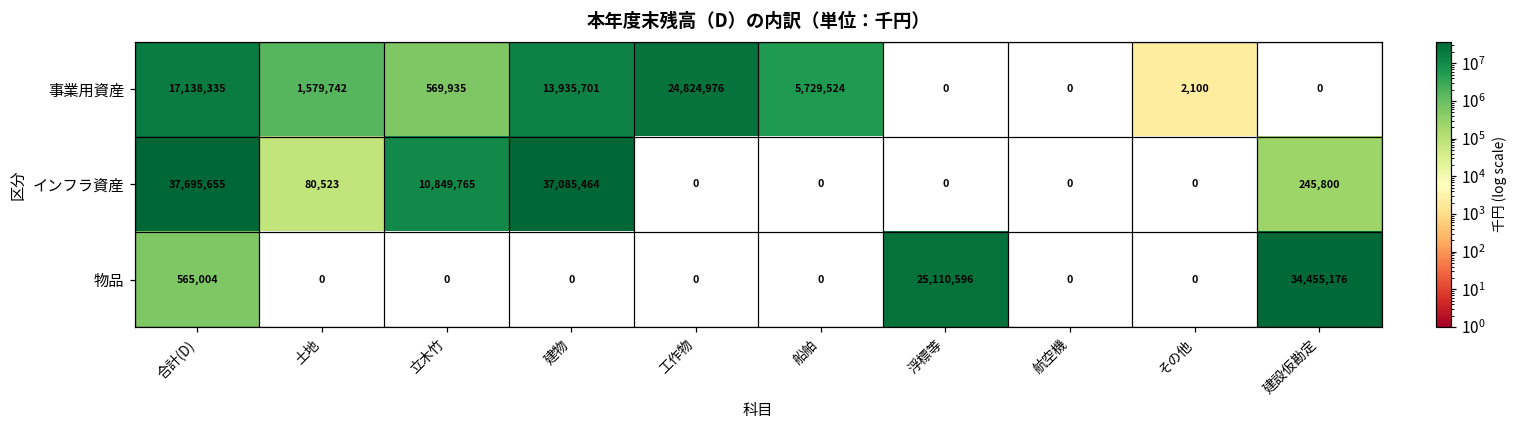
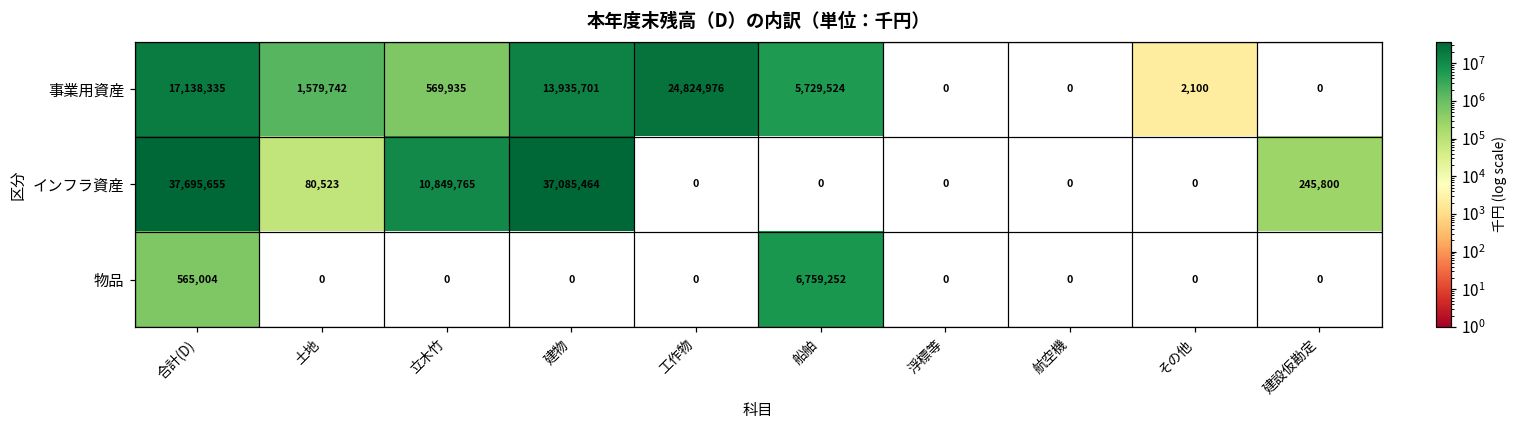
  {
    "事業用資産": {
      "合計(D)": "17,138,335",
      "土地": "1,579,742",
      "立木竹": "569,935",
      "建物": "13,935,701",
      "工作物": "24,824,976",
      "船舶": "5,729,524",
      "浮標等": "0",
      "航空機": "0",
      "その他": "2,100",
      "建設仮勘定": "0"
    },
    "インフラ資産": {
      "合計(D)": "37,695,655",
      "土地": "80,523",
      "立木竹": "10,849,765",
      "建物": "37,085,464",
      "工作物": "0",
      "船舶": "0",
      "浮標等": "0",
      "航空機": "0",
      "その他": "0",
      "建設仮勘定": "245,800"
    },
    "物品": {
      "合計(D)": "565,004",
      "土地": "0",
      "立木竹": "0",
      "建物": "0",
      "工作物": "0",
-     "船舶": "0",
-     "浮標等": "25,110,596",
+     "船舶": "6,759,252",
+     "浮標等": "0",
      "航空機": "0",
      "その他": "0",
-     "建設仮勘定": "34,455,176"
+     "建設仮勘定": "0"
    }
  }
